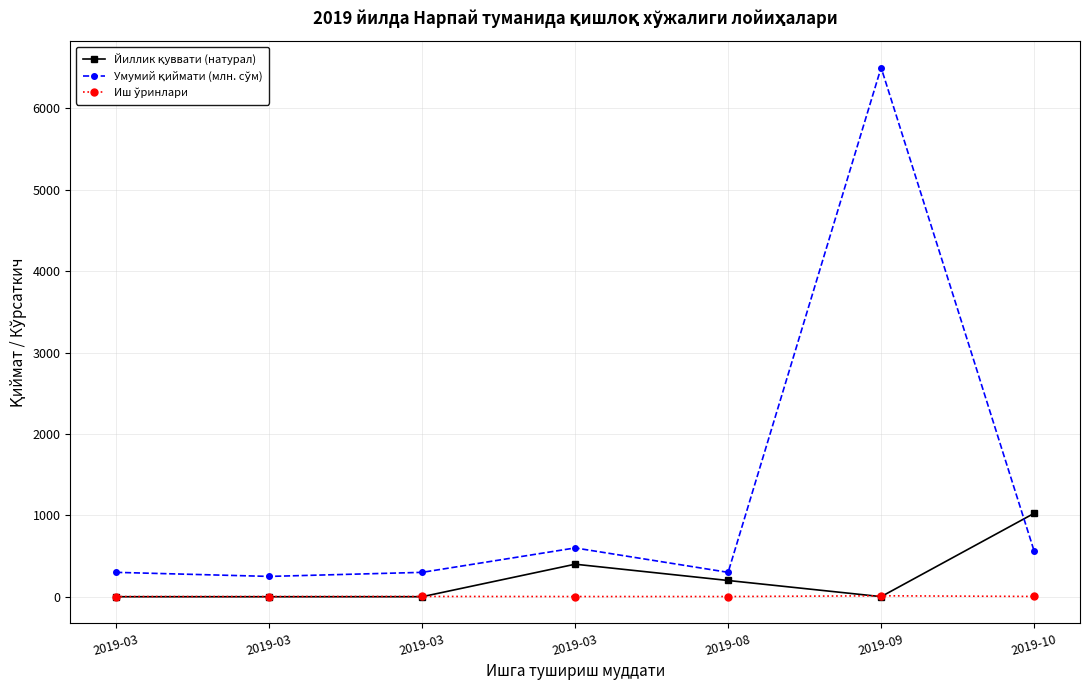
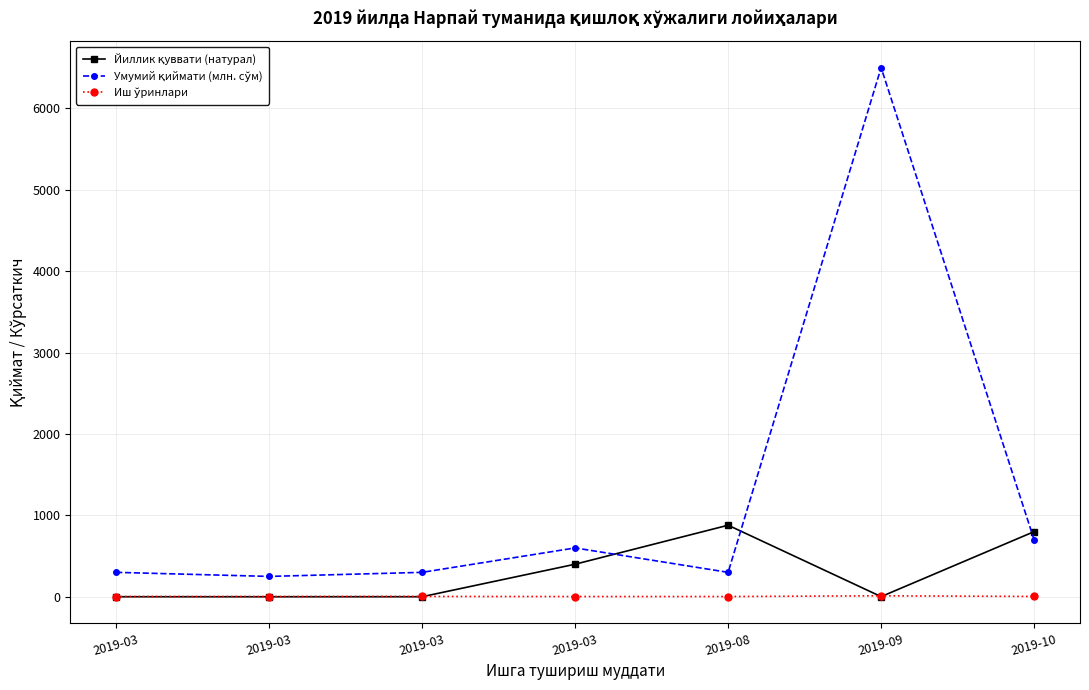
  {
    "Йиллик қуввати (натурал)": {
-     "2019-08": 200,
-     "2019-10": 1000
+     "2019-08": 900,
+     "2019-10": 800
    },
    "Умумий қиймати (млн. сўм)": {
      "2019-08": 300,
      "2019-09": 6500,
-     "2019-10": 600
+     "2019-10": 700
    },
    "Иш ўринлари": {
      "2019-08": 0,
      "2019-10": 0
    }
  }
